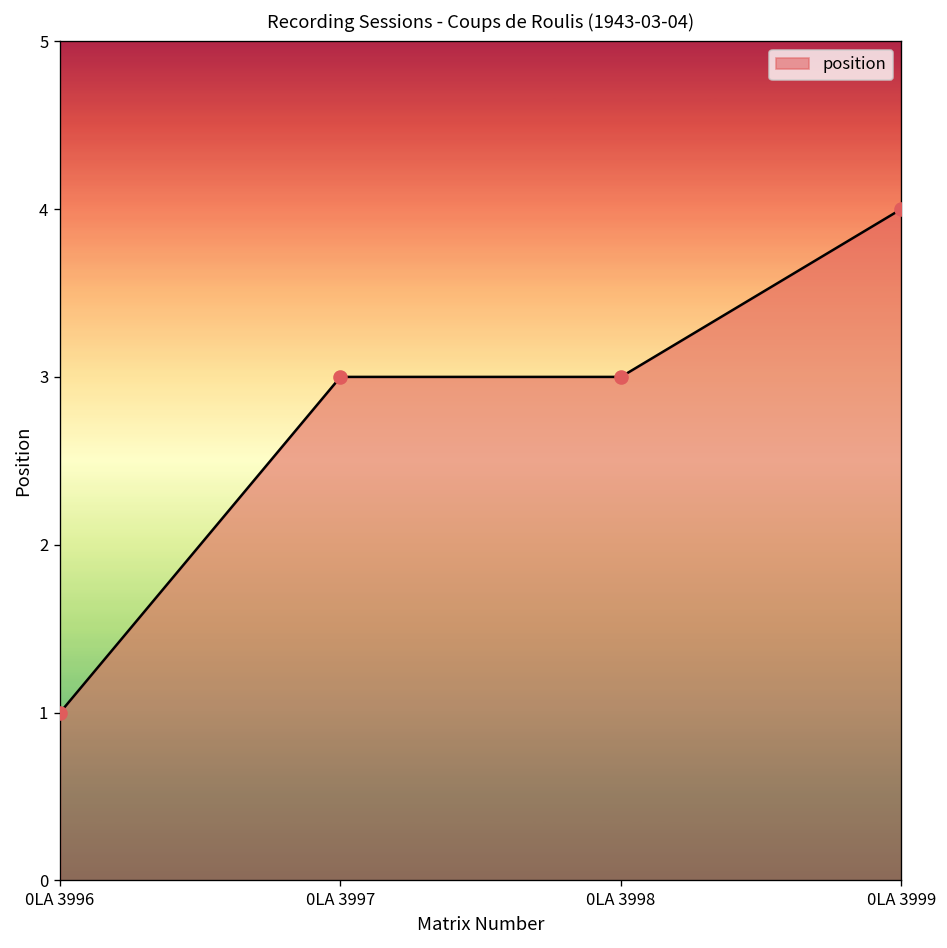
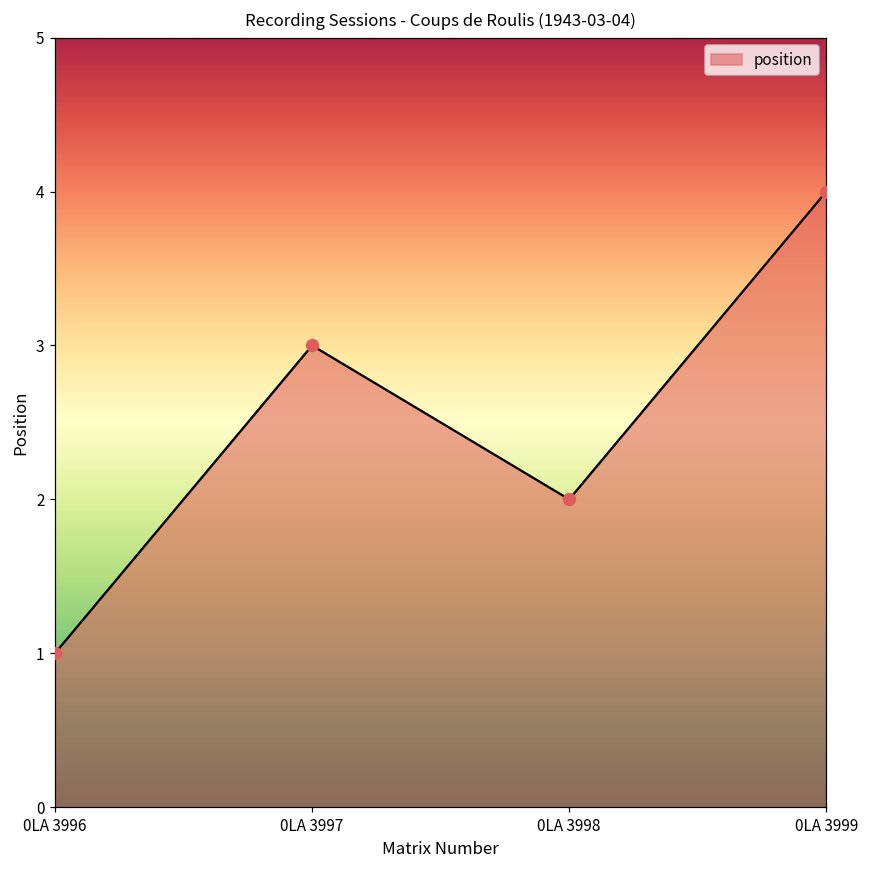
  {
    "0LA 3996": 1,
    "0LA 3997": 3,
-   "0LA 3998": 3,
+   "0LA 3998": 2,
    "0LA 3999": 4
  }
